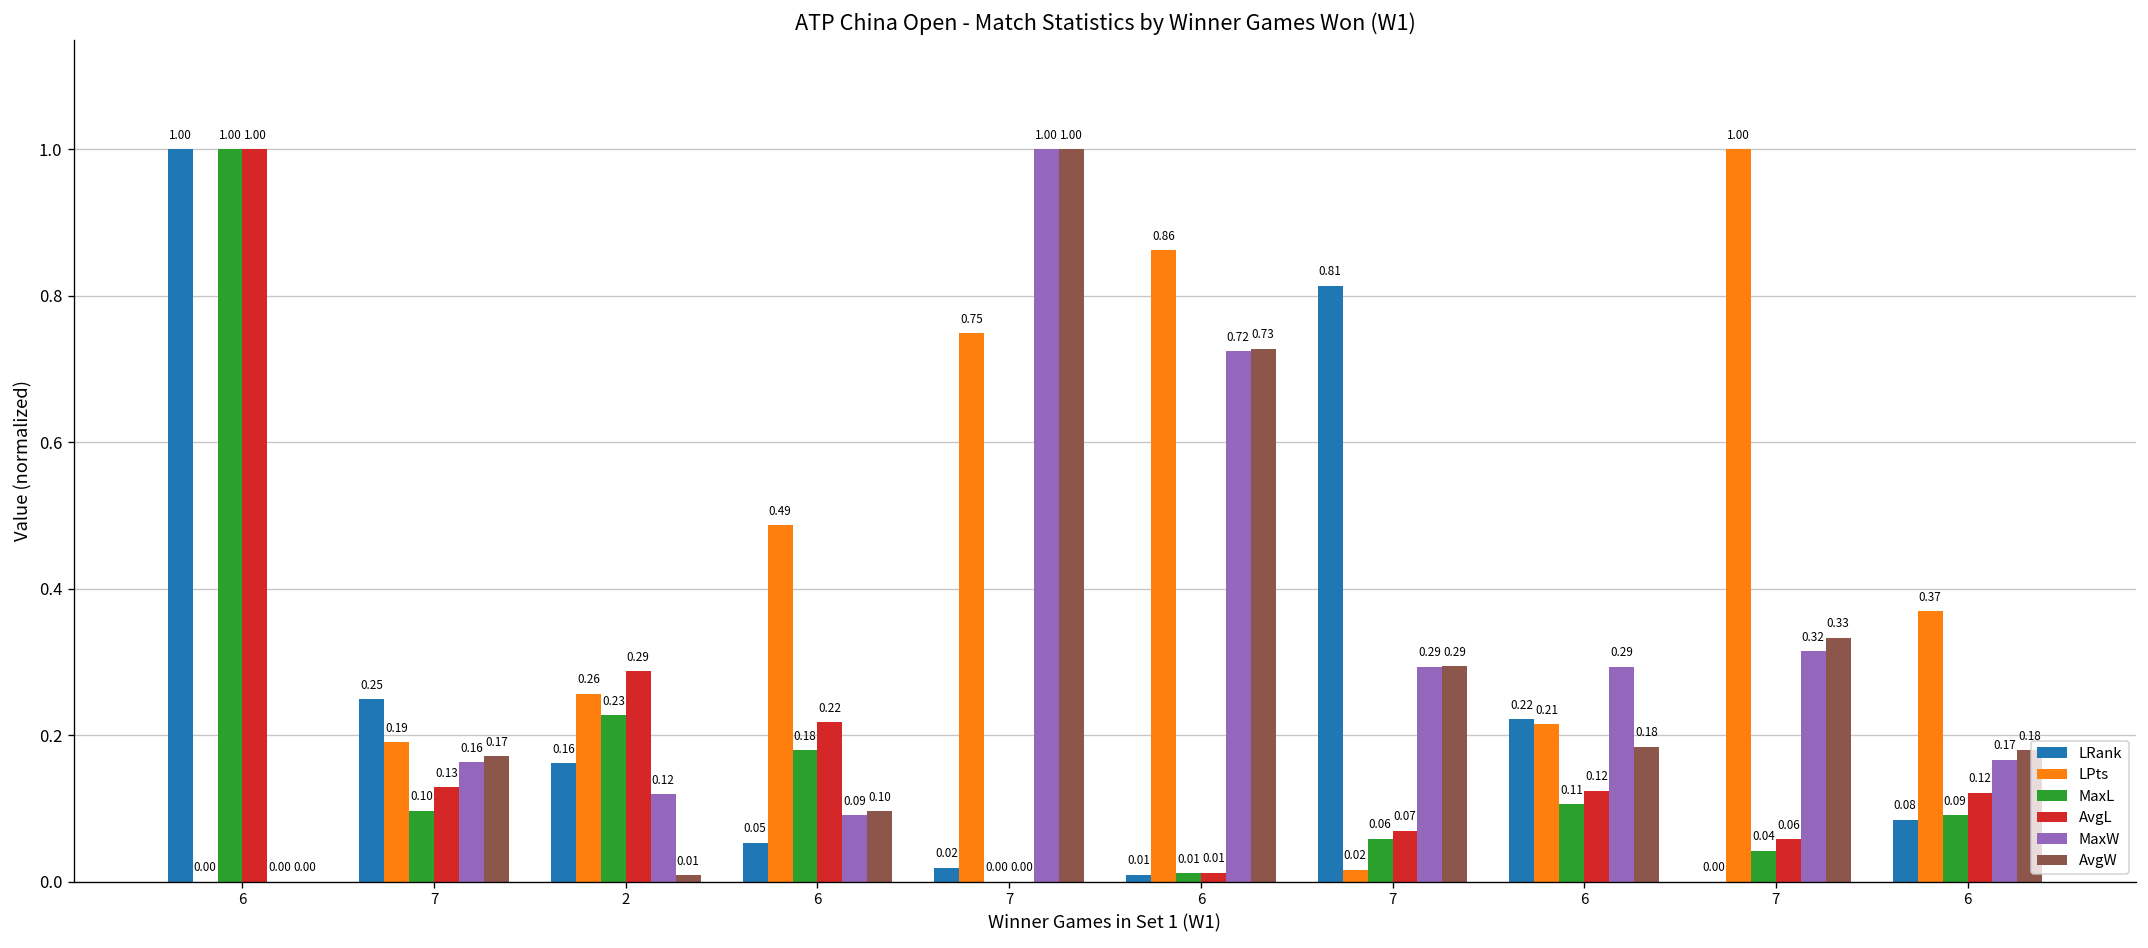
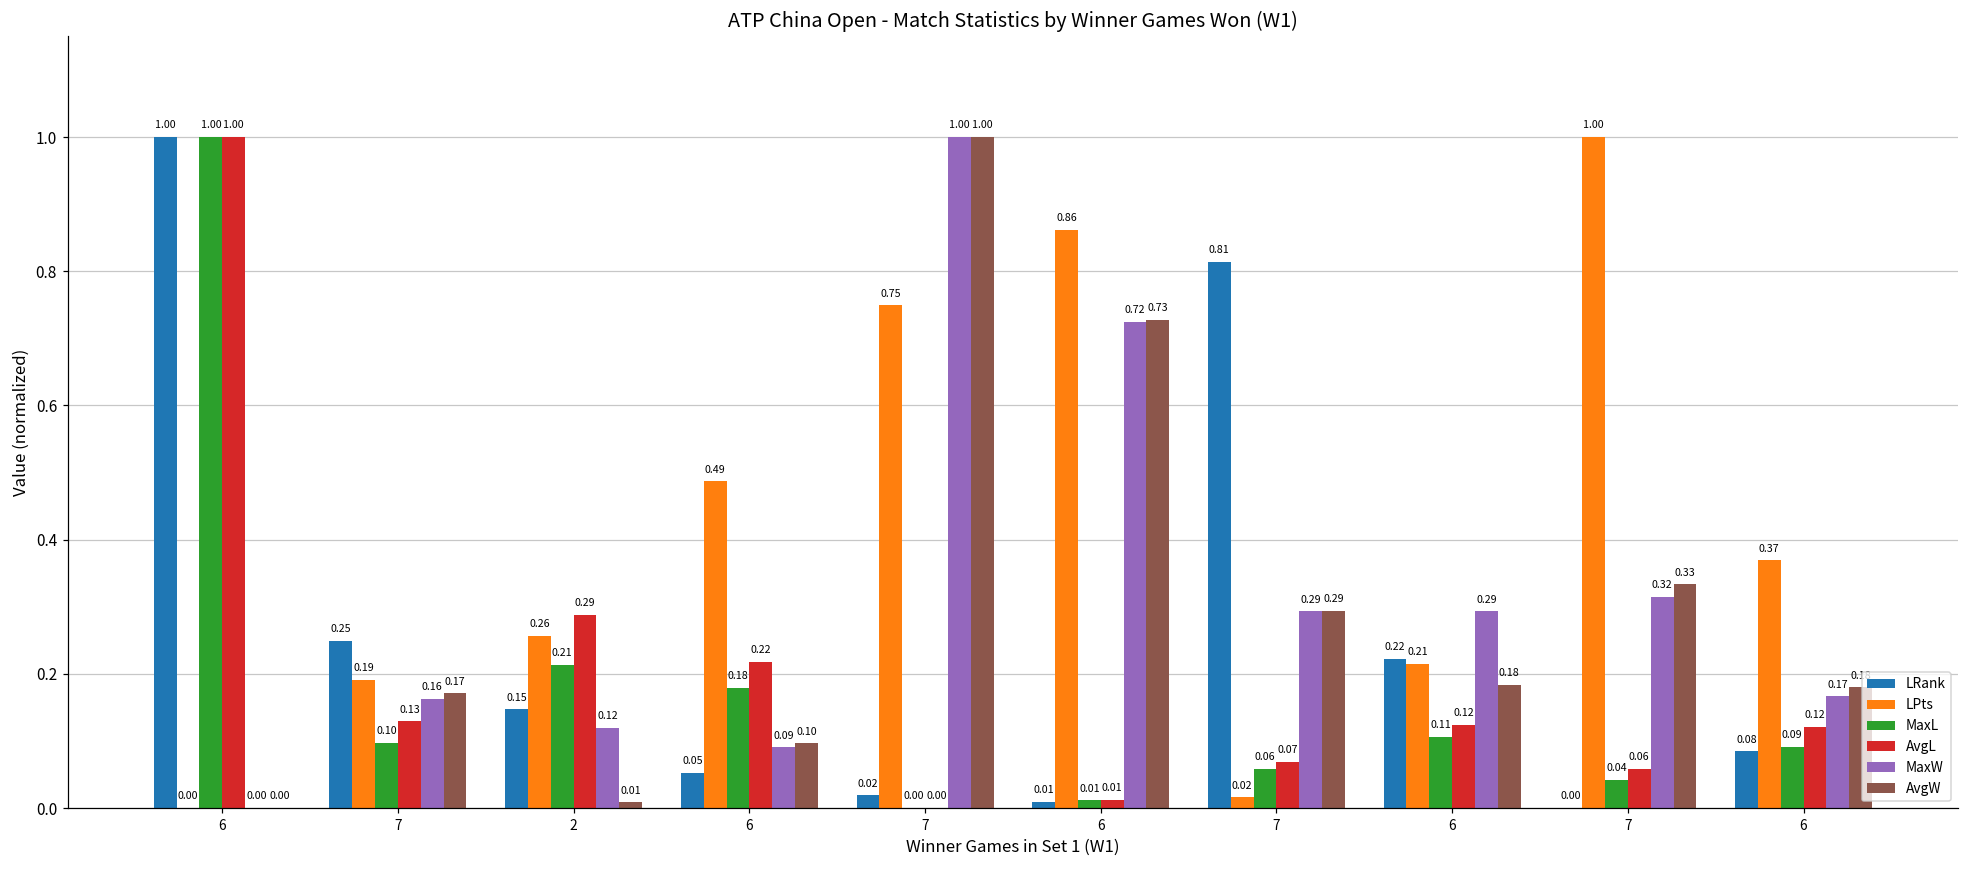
  {
    "LRank": {
-     "2": 0.16
+     "2": 0.15
    },
    "LPts": {
      "2": 0.26
    },
    "MaxL": {
-     "2": 0.23
+     "2": 0.21
    },
    "AvgL": {
      "2": 0.29
    },
    "MaxW": {
      "2": 0.12
    },
    "AvgW": {
      "2": 0.01
    }
  }
